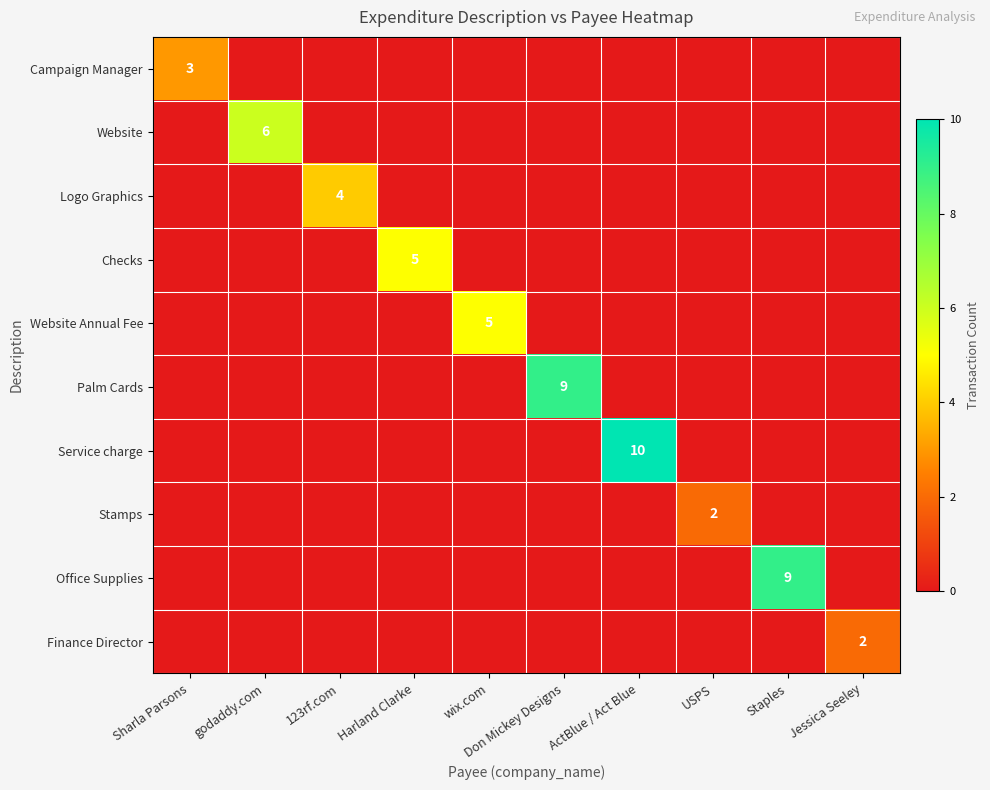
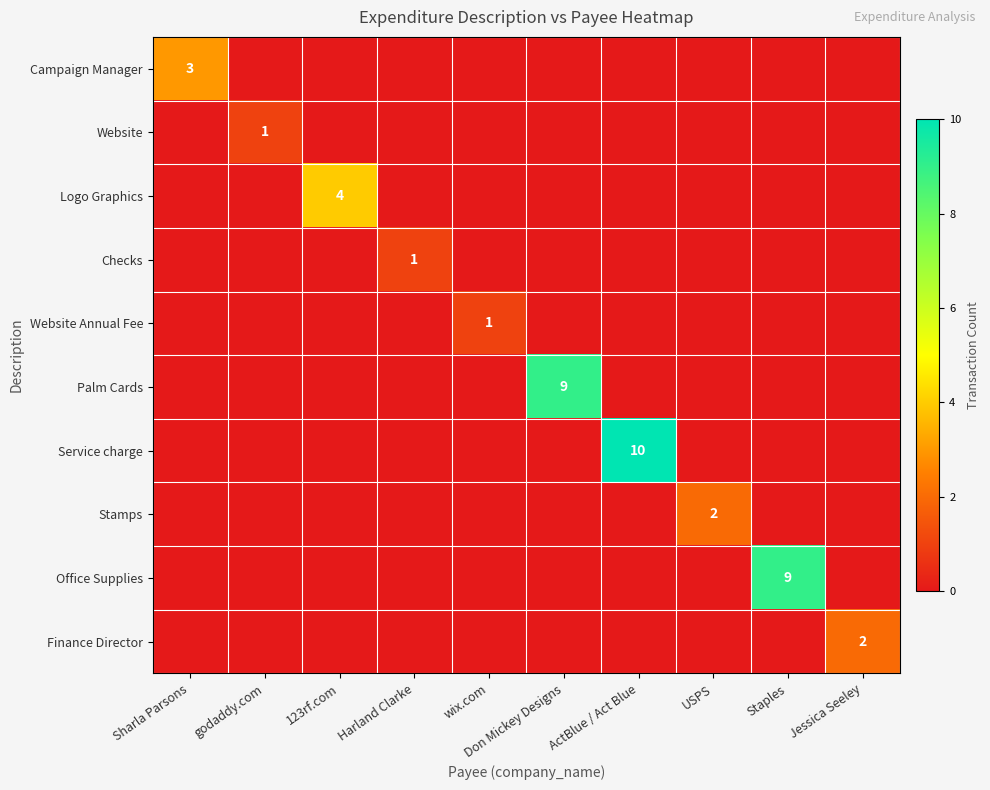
  {
    "Campaign Manager": {
      "Sharla Parsons": 3
    },
    "Website": {
-     "godaddy.com": 6
+     "godaddy.com": 1
    },
    "Logo Graphics": {
      "123rf.com": 4
    },
    "Checks": {
-     "Harland Clarke": 5
+     "Harland Clarke": 1
    },
    "Website Annual Fee": {
-     "wix.com": 5
+     "wix.com": 1
    },
    "Palm Cards": {
      "Don Mickey Designs": 9
    },
    "Service charge": {
      "ActBlue / Act Blue": 10
    },
    "Stamps": {
      "USPS": 2
    },
    "Office Supplies": {
      "Staples": 9
    },
    "Finance Director": {
      "Jessica Seeley": 2
    }
  }
